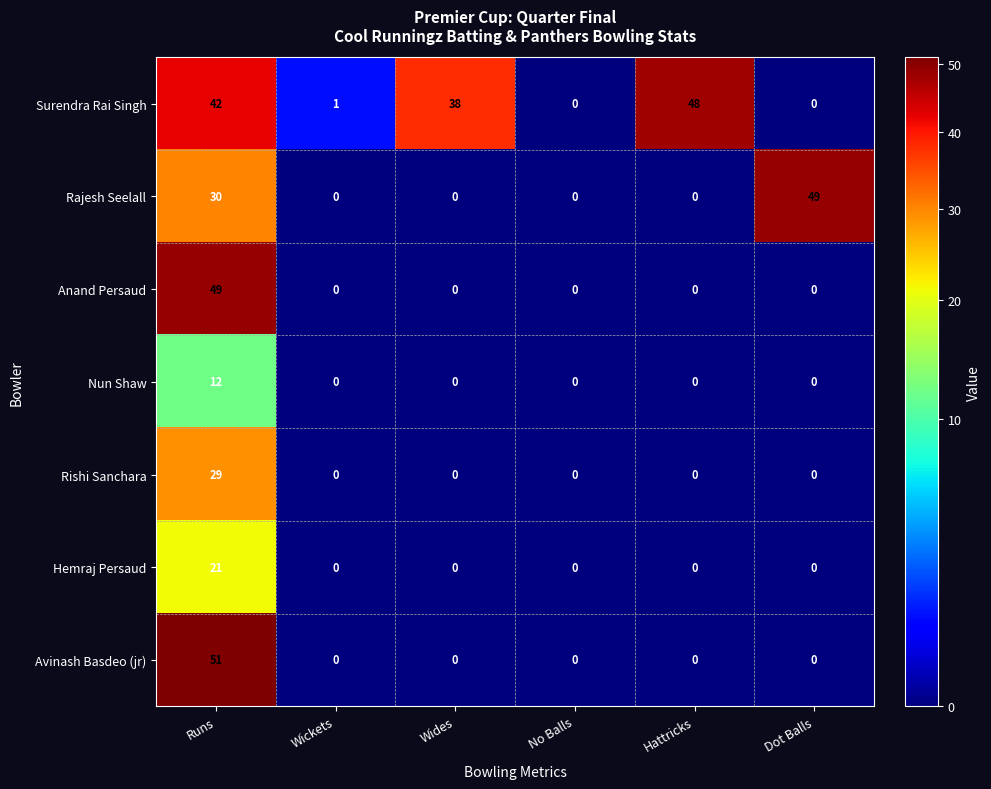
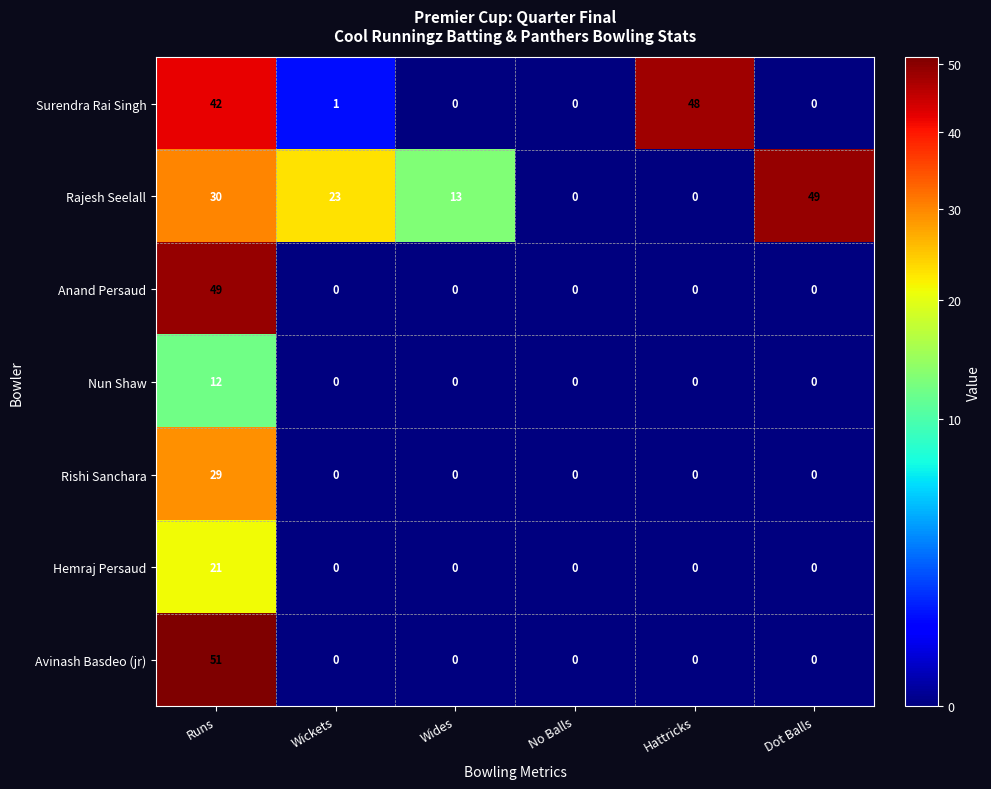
  {
    "Surendra Rai Singh": {
      "Runs": 42,
      "Wickets": 1,
-     "Wides": 38,
+     "Wides": 0,
      "No Balls": 0,
      "Hattricks": 48,
      "Dot Balls": 0
    },
    "Rajesh Seelall": {
      "Runs": 30,
-     "Wickets": 0,
-     "Wides": 0,
+     "Wickets": 23,
+     "Wides": 13,
      "No Balls": 0,
      "Hattricks": 0,
      "Dot Balls": 49
    },
    "Anand Persaud": {
      "Runs": 49,
      "Wickets": 0,
      "Wides": 0,
      "No Balls": 0,
      "Hattricks": 0,
      "Dot Balls": 0
    },
    "Nun Shaw": {
      "Runs": 12,
      "Wickets": 0,
      "Wides": 0,
      "No Balls": 0,
      "Hattricks": 0,
      "Dot Balls": 0
    },
    "Rishi Sanchara": {
      "Runs": 29,
      "Wickets": 0,
      "Wides": 0,
      "No Balls": 0,
      "Hattricks": 0,
      "Dot Balls": 0
    },
    "Hemraj Persaud": {
      "Runs": 21,
      "Wickets": 0,
      "Wides": 0,
      "No Balls": 0,
      "Hattricks": 0,
      "Dot Balls": 0
    },
    "Avinash Basdeo (jr)": {
      "Runs": 51,
      "Wickets": 0,
      "Wides": 0,
      "No Balls": 0,
      "Hattricks": 0,
      "Dot Balls": 0
    }
  }
